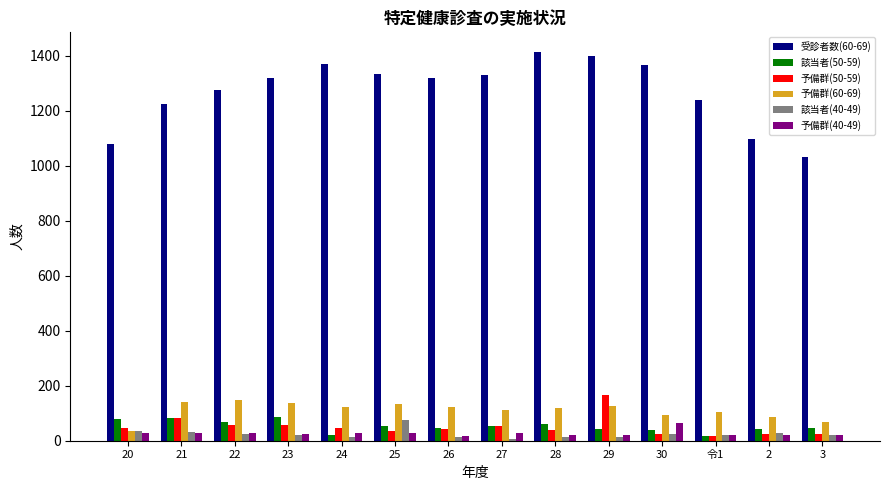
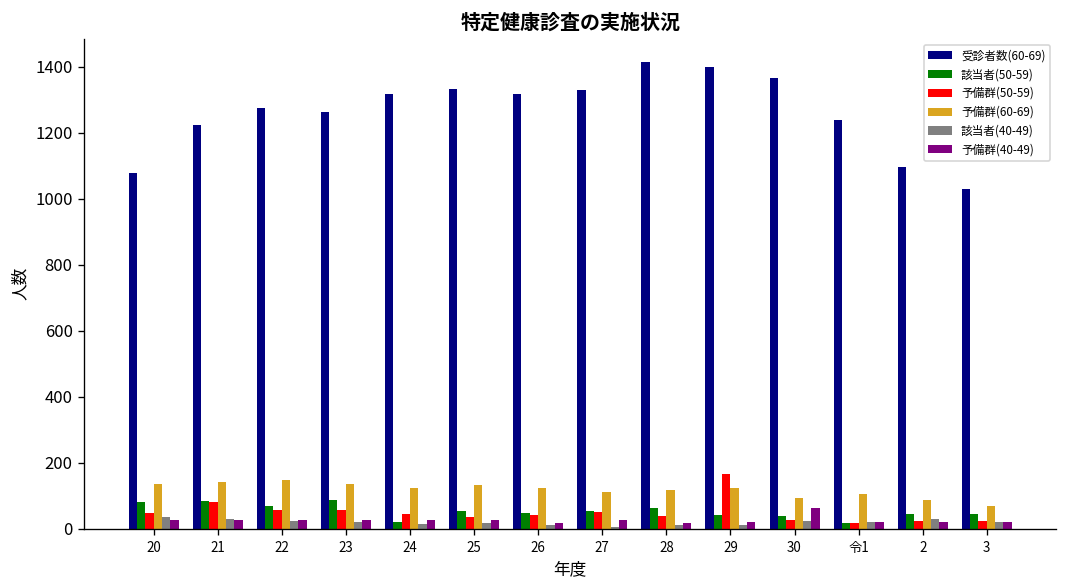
  {
    "受診者数(60-69)": {
      "20": 1080,
      "21": 1230,
      "22": 1280,
-     "23": 1320,
-     "24": 1370,
+     "23": 1260,
+     "24": 1320,
      "25": 1330,
      "26": 1320,
      "27": 1330,
      "28": 1410,
      "29": 1400,
      "30": 1370,
      "令1": 1240,
      "2": 1100,
      "3": 1030
    },
    "該当者(50-59)": {
      "20": 80,
      "21": 80,
      "22": 70,
      "23": 90,
      "24": 20,
      "25": 50,
      "26": 50,
      "27": 50,
      "28": 60,
      "29": 40,
      "30": 40,
      "令1": 20,
      "2": 40,
      "3": 50
    },
    "予備群(50-59)": {
      "20": 50,
      "21": 80,
      "22": 60,
      "23": 60,
      "24": 50,
      "25": 40,
      "26": 40,
      "27": 50,
      "28": 40,
      "29": 170,
      "30": 30,
      "令1": 20,
      "2": 20,
      "3": 20
    },
    "予備群(60-69)": {
-     "20": 40,
+     "20": 140,
      "21": 140,
      "22": 150,
      "23": 140,
      "24": 120,
      "25": 130,
      "26": 120,
      "27": 110,
      "28": 120,
      "29": 130,
      "30": 90,
      "令1": 110,
      "2": 90,
      "3": 70
    },
    "該当者(40-49)": {
      "20": 40,
      "21": 30,
      "22": 20,
      "23": 20,
      "24": 10,
-     "25": 80,
+     "25": 20,
      "26": 10,
      "28": 10,
      "29": 10,
      "30": 20,
      "令1": 20,
      "2": 30,
      "3": 20
    },
    "予備群(40-49)": {
      "20": 30,
      "21": 30,
      "22": 30,
      "23": 30,
      "24": 30,
      "25": 30,
      "26": 20,
      "27": 30,
      "28": 20,
      "29": 20,
      "30": 60,
      "令1": 20,
      "2": 20,
      "3": 20
    }
  }
